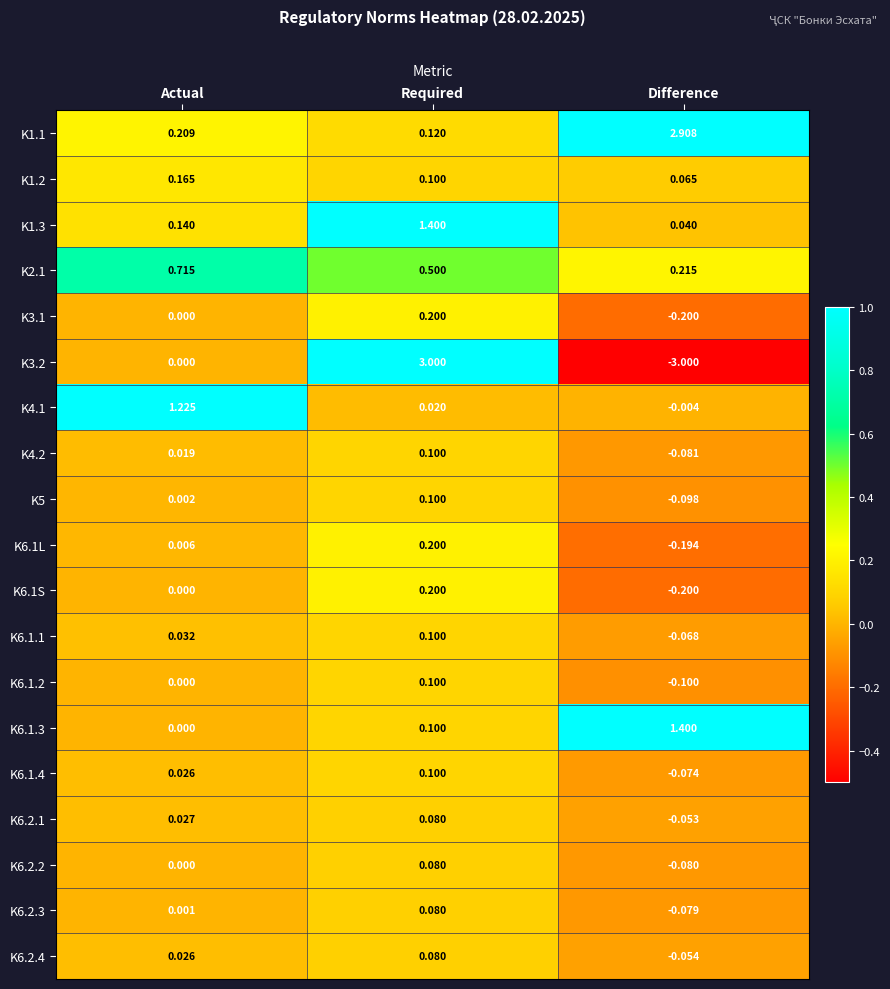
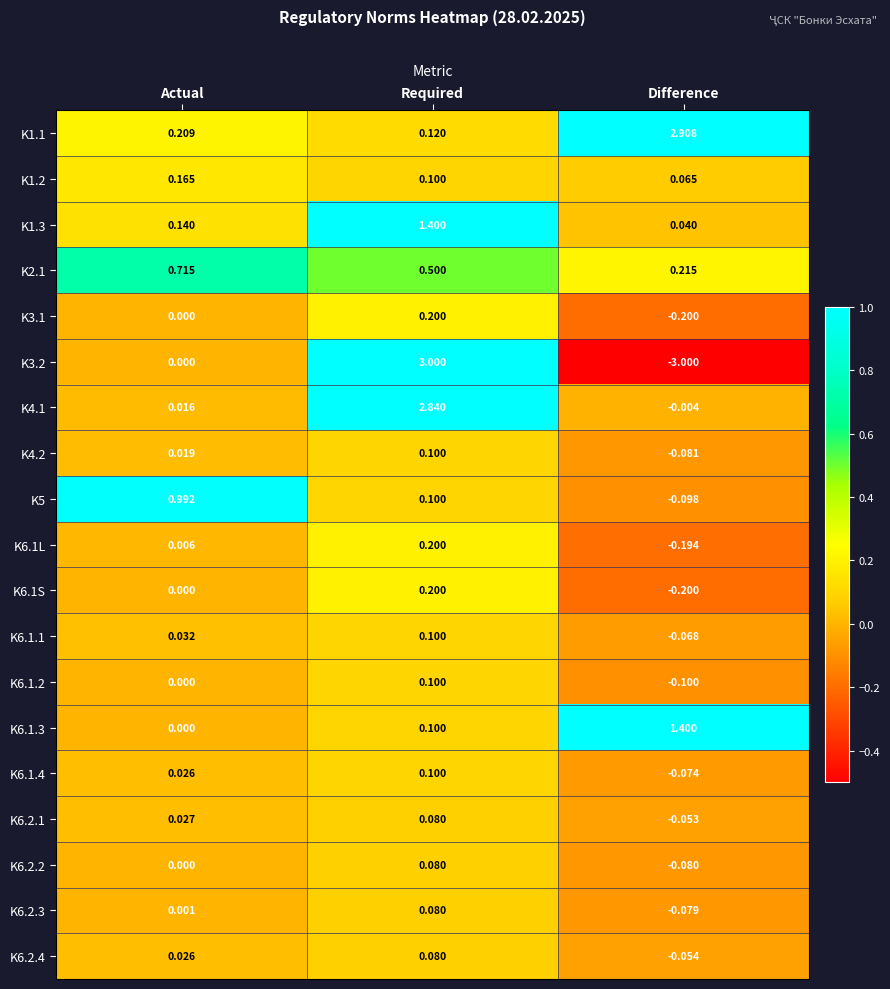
  {
    "K1.1": {
      "Actual": 0.209,
      "Required": 0.120,
      "Difference": 2.908
    },
    "K1.2": {
      "Actual": 0.165,
      "Required": 0.100,
      "Difference": 0.065
    },
    "K1.3": {
      "Actual": 0.140,
      "Required": 1.400,
      "Difference": 0.040
    },
    "K2.1": {
      "Actual": 0.715,
      "Required": 0.500,
      "Difference": 0.215
    },
    "K3.1": {
      "Actual": 0.000,
      "Required": 0.200,
      "Difference": -0.200
    },
    "K3.2": {
      "Actual": 0.000,
      "Required": 3.000,
      "Difference": -3.000
    },
    "K4.1": {
-     "Actual": 1.225,
-     "Required": 0.020,
+     "Actual": 0.016,
+     "Required": 2.840,
      "Difference": -0.004
    },
    "K4.2": {
      "Actual": 0.019,
      "Required": 0.100,
      "Difference": -0.081
    },
    "K5": {
-     "Actual": 0.002,
+     "Actual": 0.992,
      "Required": 0.100,
      "Difference": -0.098
    },
    "K6.1L": {
      "Actual": 0.006,
      "Required": 0.200,
      "Difference": -0.194
    },
    "K6.1S": {
      "Actual": 0.000,
      "Required": 0.200,
      "Difference": -0.200
    },
    "K6.1.1": {
      "Actual": 0.032,
      "Required": 0.100,
      "Difference": -0.068
    },
    "K6.1.2": {
      "Actual": 0.000,
      "Required": 0.100,
      "Difference": -0.100
    },
    "K6.1.3": {
      "Actual": 0.000,
      "Required": 0.100,
      "Difference": 1.400
    },
    "K6.1.4": {
      "Actual": 0.026,
      "Required": 0.100,
      "Difference": -0.074
    },
    "K6.2.1": {
      "Actual": 0.027,
      "Required": 0.080,
      "Difference": -0.053
    },
    "K6.2.2": {
      "Actual": 0.000,
      "Required": 0.080,
      "Difference": -0.080
    },
    "K6.2.3": {
      "Actual": 0.001,
      "Required": 0.080,
      "Difference": -0.079
    },
    "K6.2.4": {
      "Actual": 0.026,
      "Required": 0.080,
      "Difference": -0.054
    }
  }
